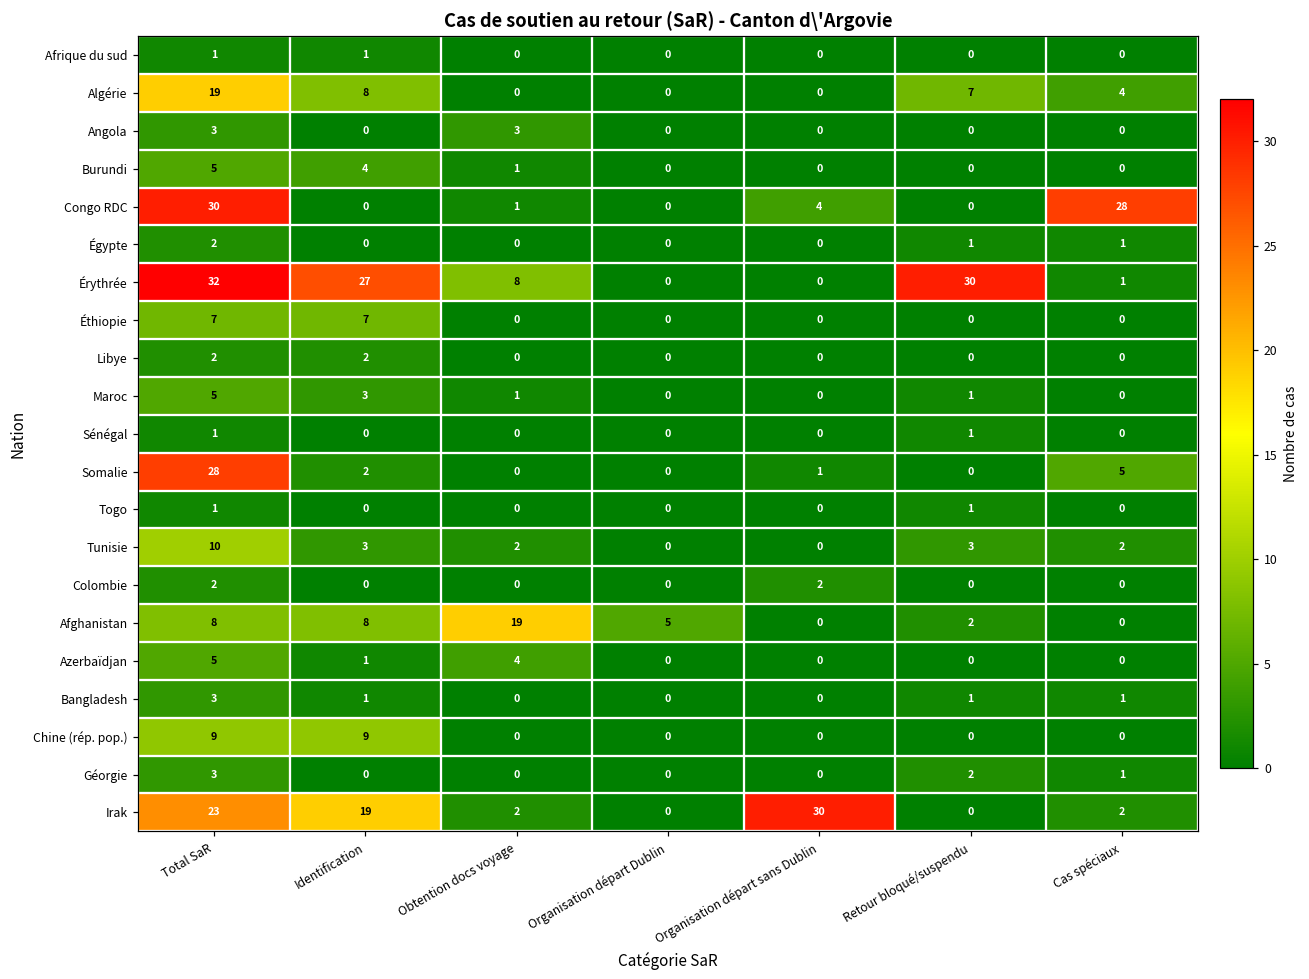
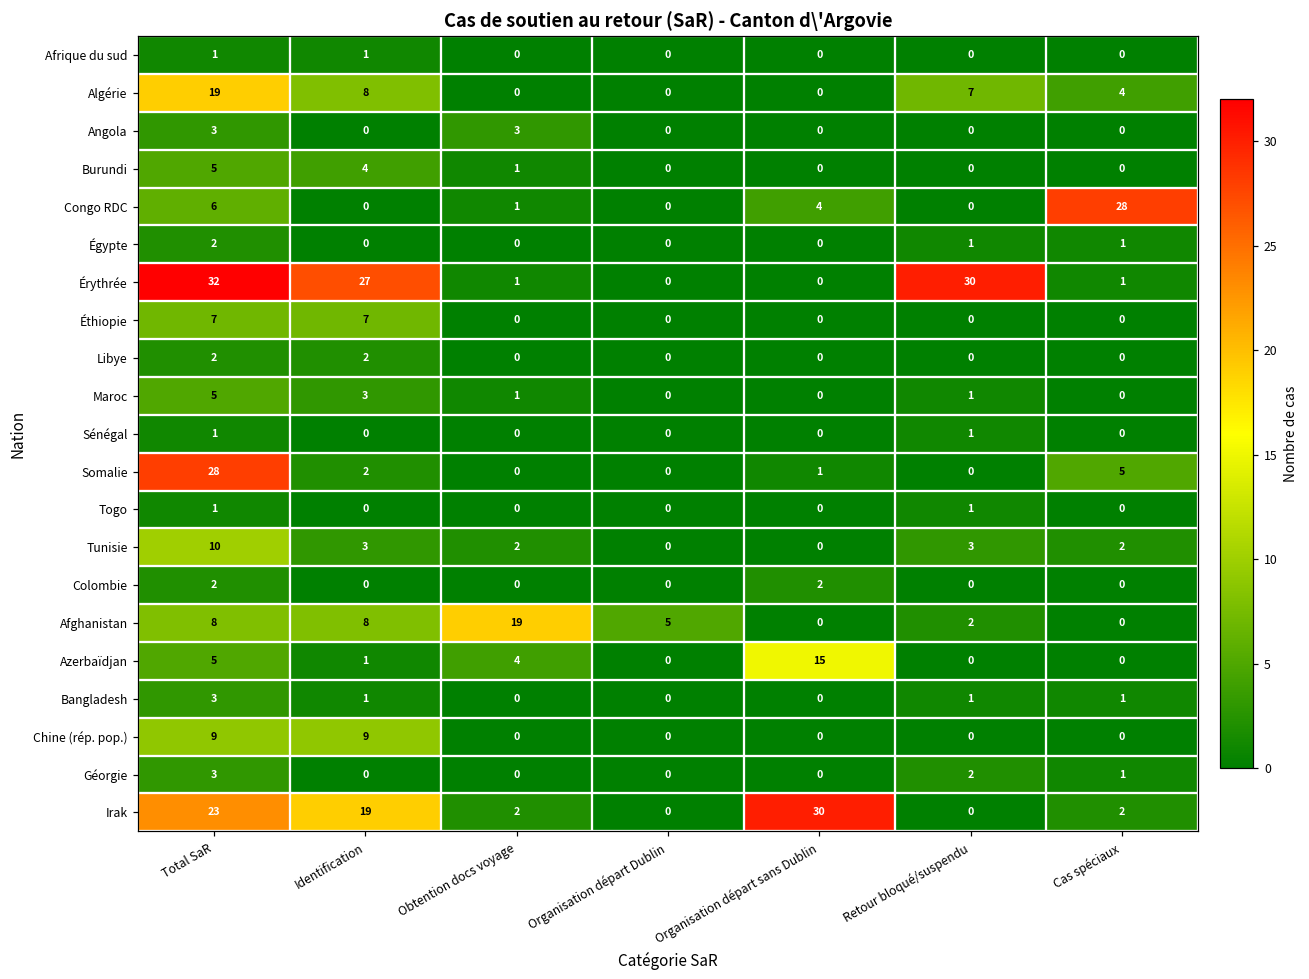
  {
    "Afrique du sud": {
      "Total SaR": 1,
      "Identification": 1,
      "Obtention docs voyage": 0,
      "Organisation départ Dublin": 0,
      "Organisation départ sans Dublin": 0,
      "Retour bloqué/suspendu": 0,
      "Cas spéciaux": 0
    },
    "Algérie": {
      "Total SaR": 19,
      "Identification": 8,
      "Obtention docs voyage": 0,
      "Organisation départ Dublin": 0,
      "Organisation départ sans Dublin": 0,
      "Retour bloqué/suspendu": 7,
      "Cas spéciaux": 4
    },
    "Angola": {
      "Total SaR": 3,
      "Identification": 0,
      "Obtention docs voyage": 3,
      "Organisation départ Dublin": 0,
      "Organisation départ sans Dublin": 0,
      "Retour bloqué/suspendu": 0,
      "Cas spéciaux": 0
    },
    "Burundi": {
      "Total SaR": 5,
      "Identification": 4,
      "Obtention docs voyage": 1,
      "Organisation départ Dublin": 0,
      "Organisation départ sans Dublin": 0,
      "Retour bloqué/suspendu": 0,
      "Cas spéciaux": 0
    },
    "Congo RDC": {
-     "Total SaR": 30,
+     "Total SaR": 6,
      "Identification": 0,
      "Obtention docs voyage": 1,
      "Organisation départ Dublin": 0,
      "Organisation départ sans Dublin": 4,
      "Retour bloqué/suspendu": 0,
      "Cas spéciaux": 28
    },
    "Égypte": {
      "Total SaR": 2,
      "Identification": 0,
      "Obtention docs voyage": 0,
      "Organisation départ Dublin": 0,
      "Organisation départ sans Dublin": 0,
      "Retour bloqué/suspendu": 1,
      "Cas spéciaux": 1
    },
    "Érythrée": {
      "Total SaR": 32,
      "Identification": 27,
-     "Obtention docs voyage": 8,
+     "Obtention docs voyage": 1,
      "Organisation départ Dublin": 0,
      "Organisation départ sans Dublin": 0,
      "Retour bloqué/suspendu": 30,
      "Cas spéciaux": 1
    },
    "Éthiopie": {
      "Total SaR": 7,
      "Identification": 7,
      "Obtention docs voyage": 0,
      "Organisation départ Dublin": 0,
      "Organisation départ sans Dublin": 0,
      "Retour bloqué/suspendu": 0,
      "Cas spéciaux": 0
    },
    "Libye": {
      "Total SaR": 2,
      "Identification": 2,
      "Obtention docs voyage": 0,
      "Organisation départ Dublin": 0,
      "Organisation départ sans Dublin": 0,
      "Retour bloqué/suspendu": 0,
      "Cas spéciaux": 0
    },
    "Maroc": {
      "Total SaR": 5,
      "Identification": 3,
      "Obtention docs voyage": 1,
      "Organisation départ Dublin": 0,
      "Organisation départ sans Dublin": 0,
      "Retour bloqué/suspendu": 1,
      "Cas spéciaux": 0
    },
    "Sénégal": {
      "Total SaR": 1,
      "Identification": 0,
      "Obtention docs voyage": 0,
      "Organisation départ Dublin": 0,
      "Organisation départ sans Dublin": 0,
      "Retour bloqué/suspendu": 1,
      "Cas spéciaux": 0
    },
    "Somalie": {
      "Total SaR": 28,
      "Identification": 2,
      "Obtention docs voyage": 0,
      "Organisation départ Dublin": 0,
      "Organisation départ sans Dublin": 1,
      "Retour bloqué/suspendu": 0,
      "Cas spéciaux": 5
    },
    "Togo": {
      "Total SaR": 1,
      "Identification": 0,
      "Obtention docs voyage": 0,
      "Organisation départ Dublin": 0,
      "Organisation départ sans Dublin": 0,
      "Retour bloqué/suspendu": 1,
      "Cas spéciaux": 0
    },
    "Tunisie": {
      "Total SaR": 10,
      "Identification": 3,
      "Obtention docs voyage": 2,
      "Organisation départ Dublin": 0,
      "Organisation départ sans Dublin": 0,
      "Retour bloqué/suspendu": 3,
      "Cas spéciaux": 2
    },
    "Colombie": {
      "Total SaR": 2,
      "Identification": 0,
      "Obtention docs voyage": 0,
      "Organisation départ Dublin": 0,
      "Organisation départ sans Dublin": 2,
      "Retour bloqué/suspendu": 0,
      "Cas spéciaux": 0
    },
    "Afghanistan": {
      "Total SaR": 8,
      "Identification": 8,
      "Obtention docs voyage": 19,
      "Organisation départ Dublin": 5,
      "Organisation départ sans Dublin": 0,
      "Retour bloqué/suspendu": 2,
      "Cas spéciaux": 0
    },
    "Azerbaïdjan": {
      "Total SaR": 5,
      "Identification": 1,
      "Obtention docs voyage": 4,
      "Organisation départ Dublin": 0,
-     "Organisation départ sans Dublin": 0,
+     "Organisation départ sans Dublin": 15,
      "Retour bloqué/suspendu": 0,
      "Cas spéciaux": 0
    },
    "Bangladesh": {
      "Total SaR": 3,
      "Identification": 1,
      "Obtention docs voyage": 0,
      "Organisation départ Dublin": 0,
      "Organisation départ sans Dublin": 0,
      "Retour bloqué/suspendu": 1,
      "Cas spéciaux": 1
    },
    "Chine (rép. pop.)": {
      "Total SaR": 9,
      "Identification": 9,
      "Obtention docs voyage": 0,
      "Organisation départ Dublin": 0,
      "Organisation départ sans Dublin": 0,
      "Retour bloqué/suspendu": 0,
      "Cas spéciaux": 0
    },
    "Géorgie": {
      "Total SaR": 3,
      "Identification": 0,
      "Obtention docs voyage": 0,
      "Organisation départ Dublin": 0,
      "Organisation départ sans Dublin": 0,
      "Retour bloqué/suspendu": 2,
      "Cas spéciaux": 1
    },
    "Irak": {
      "Total SaR": 23,
      "Identification": 19,
      "Obtention docs voyage": 2,
      "Organisation départ Dublin": 0,
      "Organisation départ sans Dublin": 30,
      "Retour bloqué/suspendu": 0,
      "Cas spéciaux": 2
    }
  }
